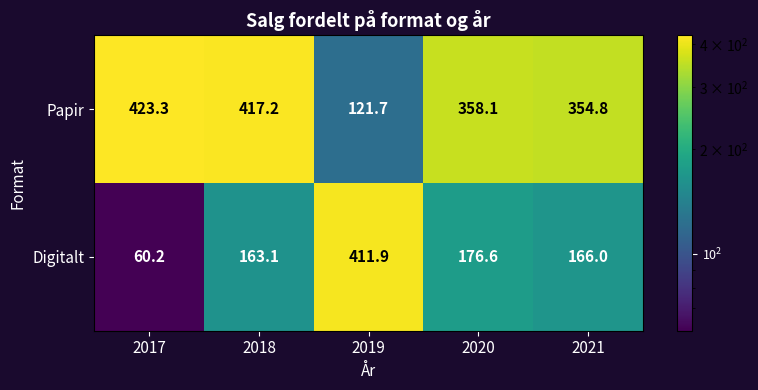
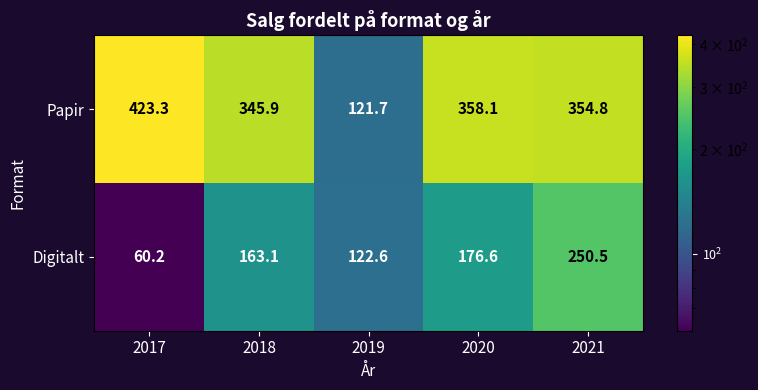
  {
    "Papir": {
      "2017": 423.3,
-     "2018": 417.2,
+     "2018": 345.9,
      "2019": 121.7,
      "2020": 358.1,
      "2021": 354.8
    },
    "Digitalt": {
      "2017": 60.2,
      "2018": 163.1,
-     "2019": 411.9,
+     "2019": 122.6,
      "2020": 176.6,
-     "2021": 166.0
+     "2021": 250.5
    }
  }
